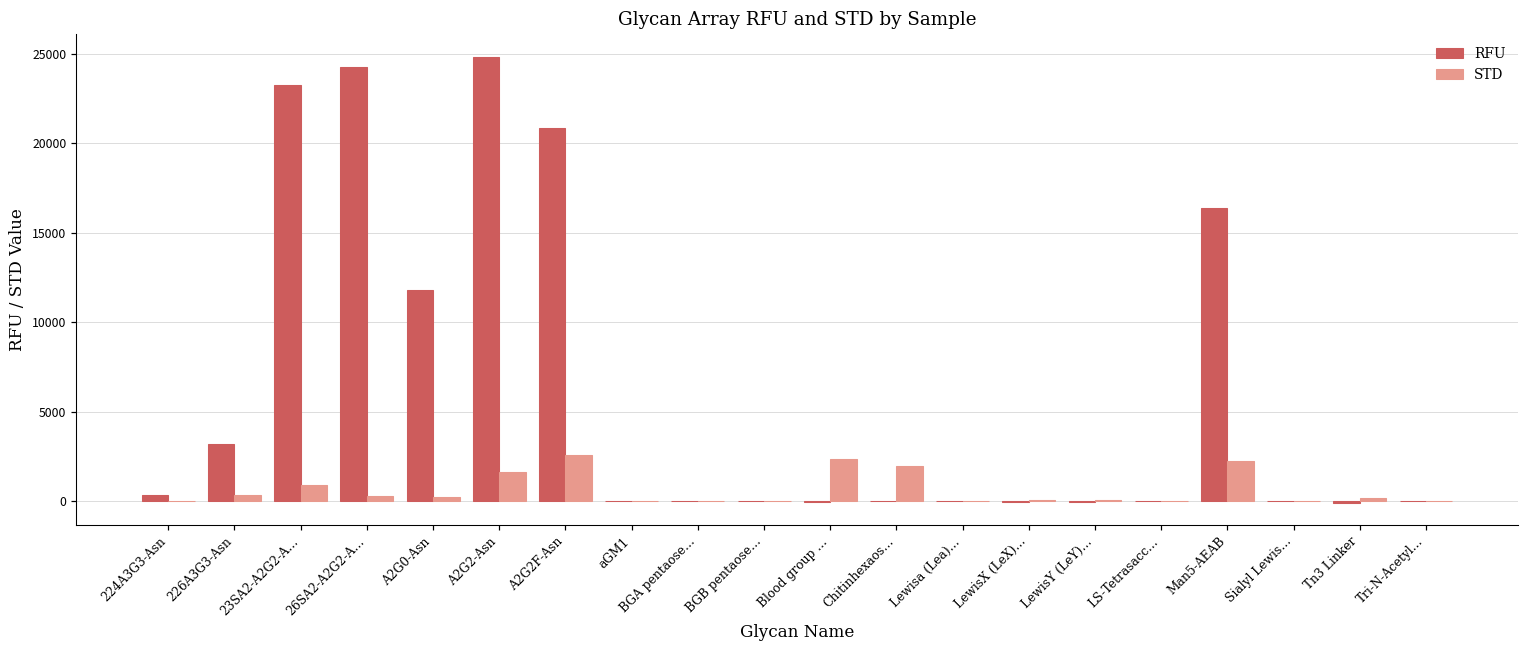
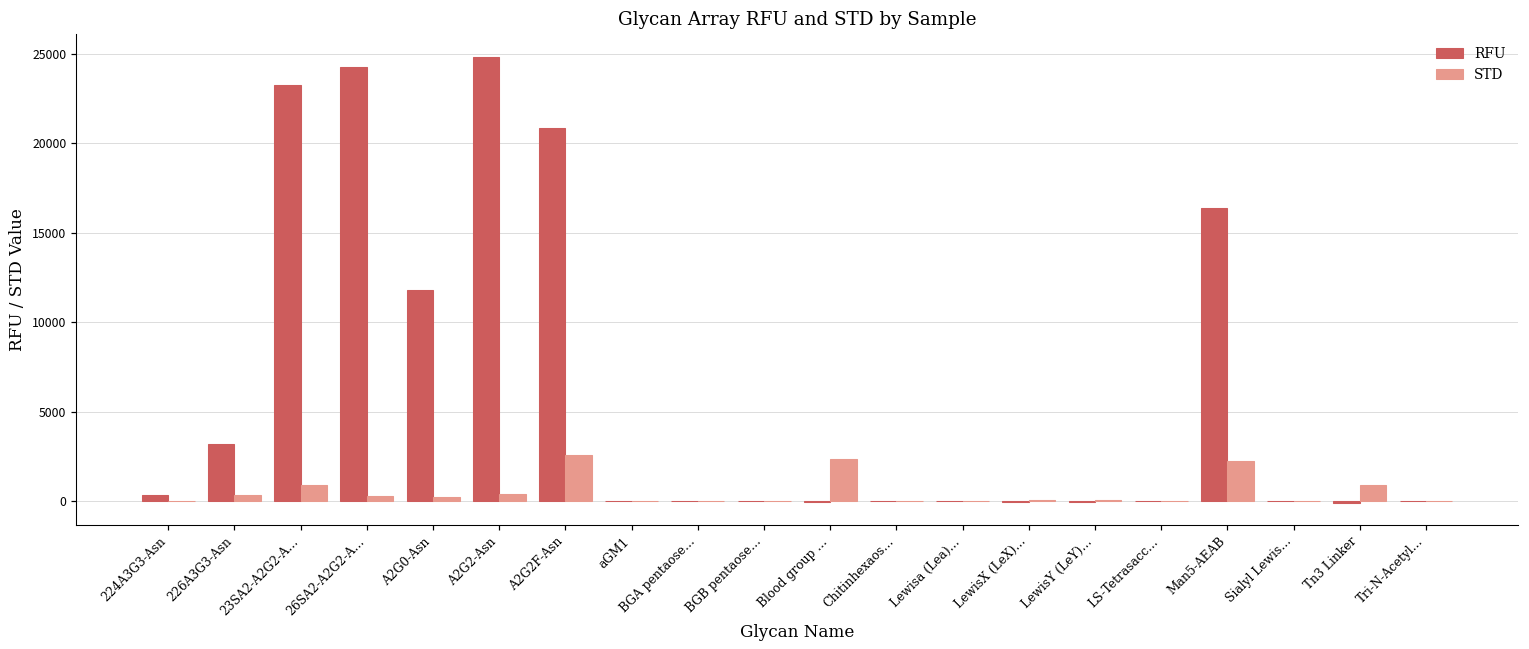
  {
    "RFU": {
      "224A3G3-Asn": 300,
      "226A3G3-Asn": 3200,
      "23SA2-A2G2-A…": 23300,
      "26SA2-A2G2-A…": 24300,
      "A2G0-Asn": 11800,
      "A2G2-Asn": 24800,
      "A2G2F-Asn": 20900,
      "Man5-AEAB": 16400
    },
    "STD": {
      "226A3G3-Asn": 300,
      "23SA2-A2G2-A…": 900,
      "26SA2-A2G2-A…": 300,
      "A2G0-Asn": 300,
-     "A2G2-Asn": 1600,
+     "A2G2-Asn": 400,
      "A2G2F-Asn": 2600,
      "Blood group …": 2400,
-     "Chitinhexaos…": 2000,
+     "Chitinhexaos…": 0,
      "Man5-AEAB": 2300,
-     "Tn3 Linker": 200
+     "Tn3 Linker": 900
    }
  }
